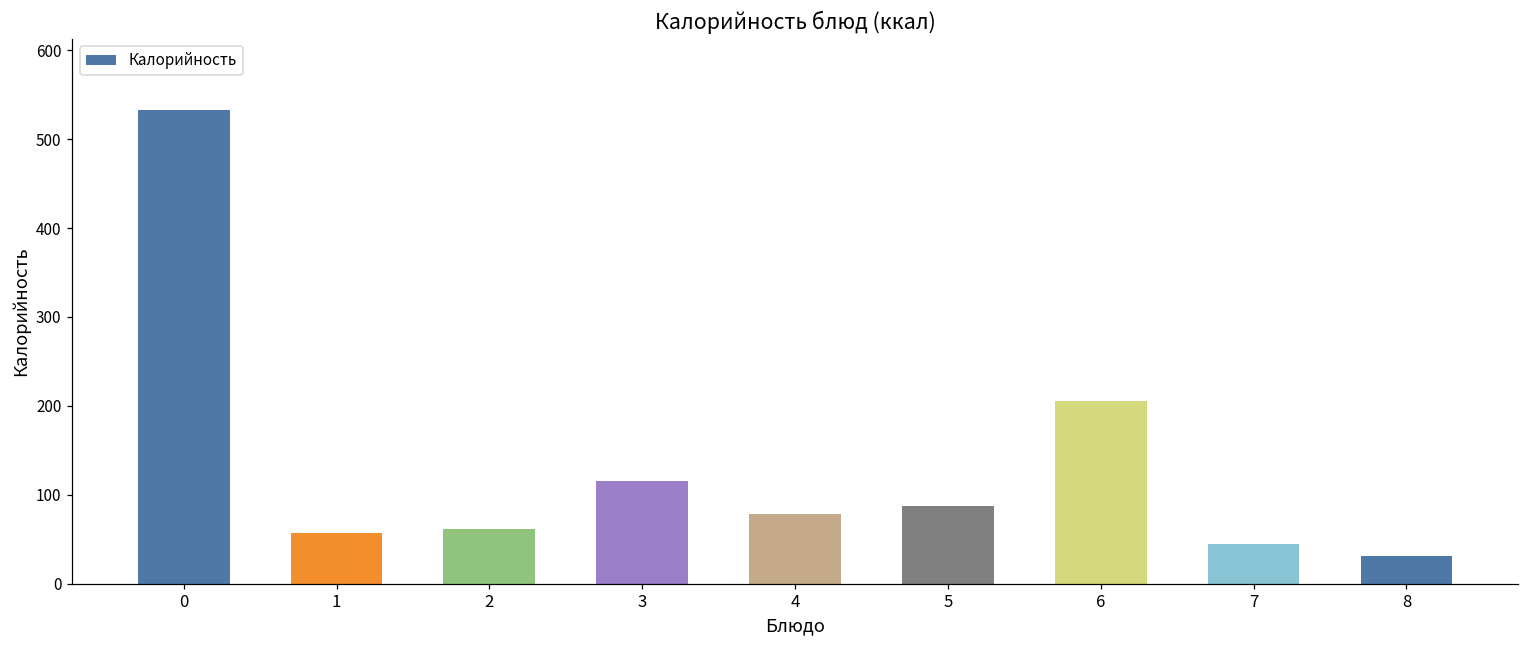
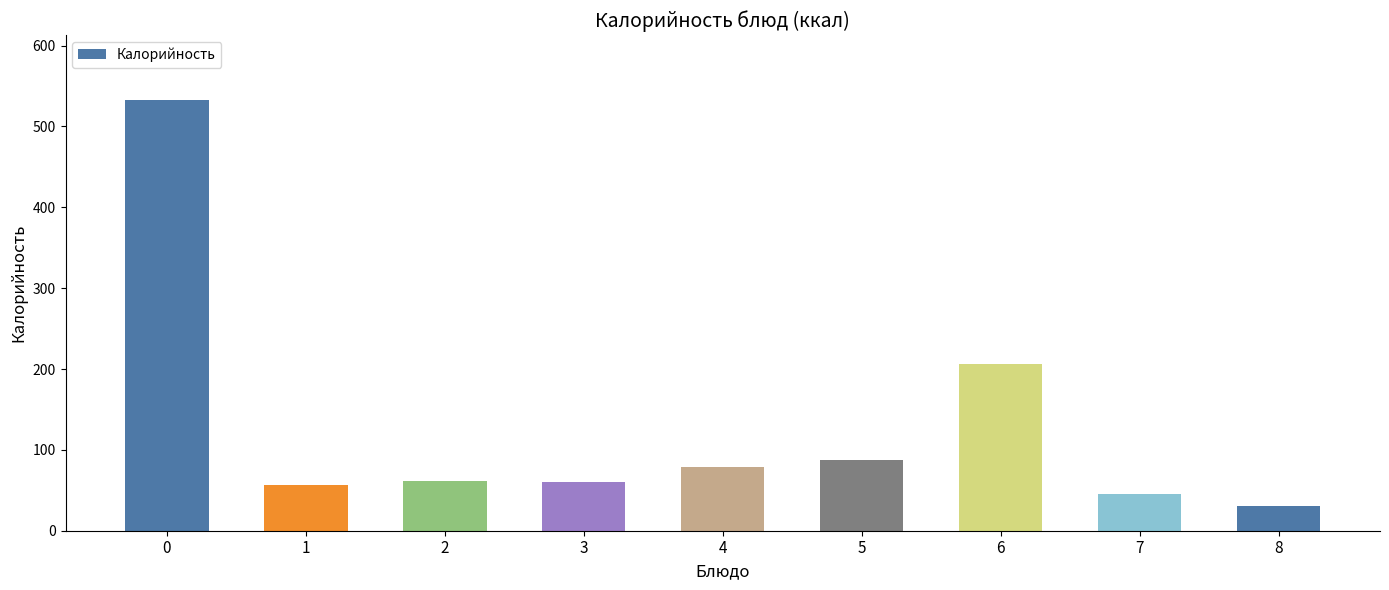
  {
    "0": 530,
    "1": 60,
    "2": 60,
-   "3": 120,
+   "3": 60,
    "4": 80,
    "5": 90,
    "6": 210,
    "7": 50,
    "8": 30
  }
